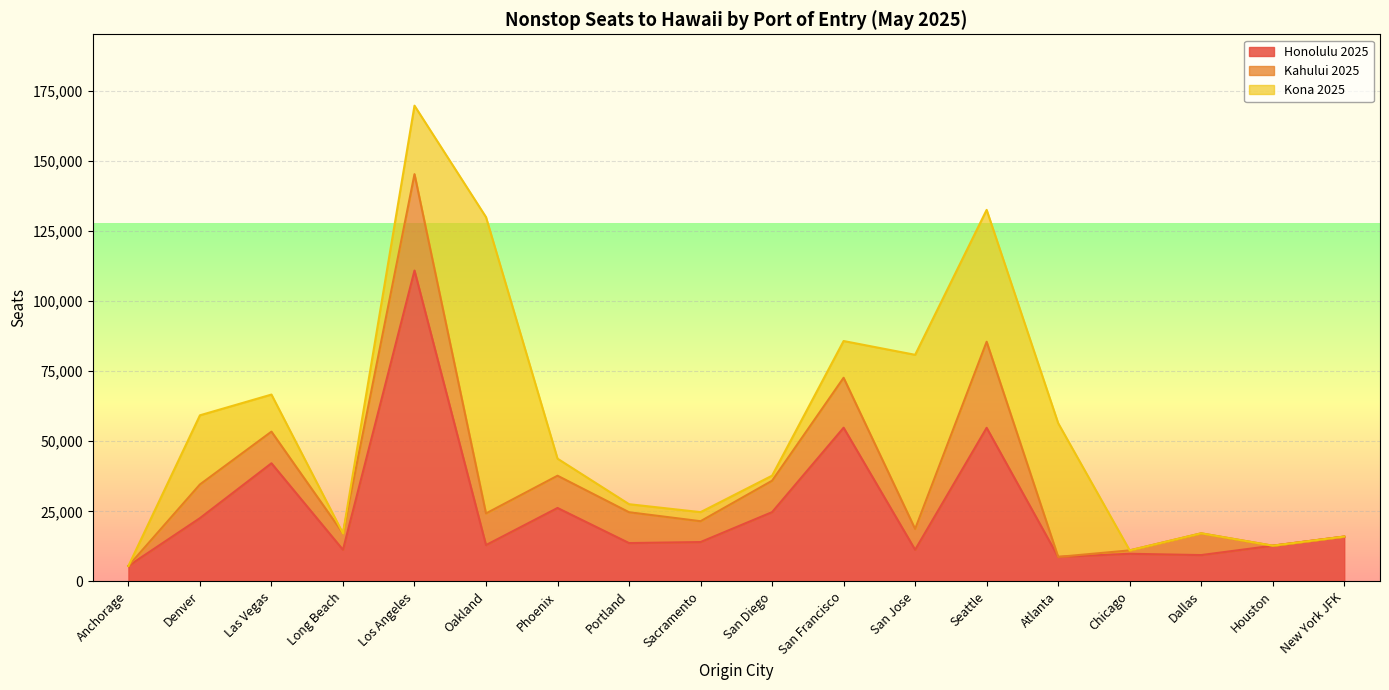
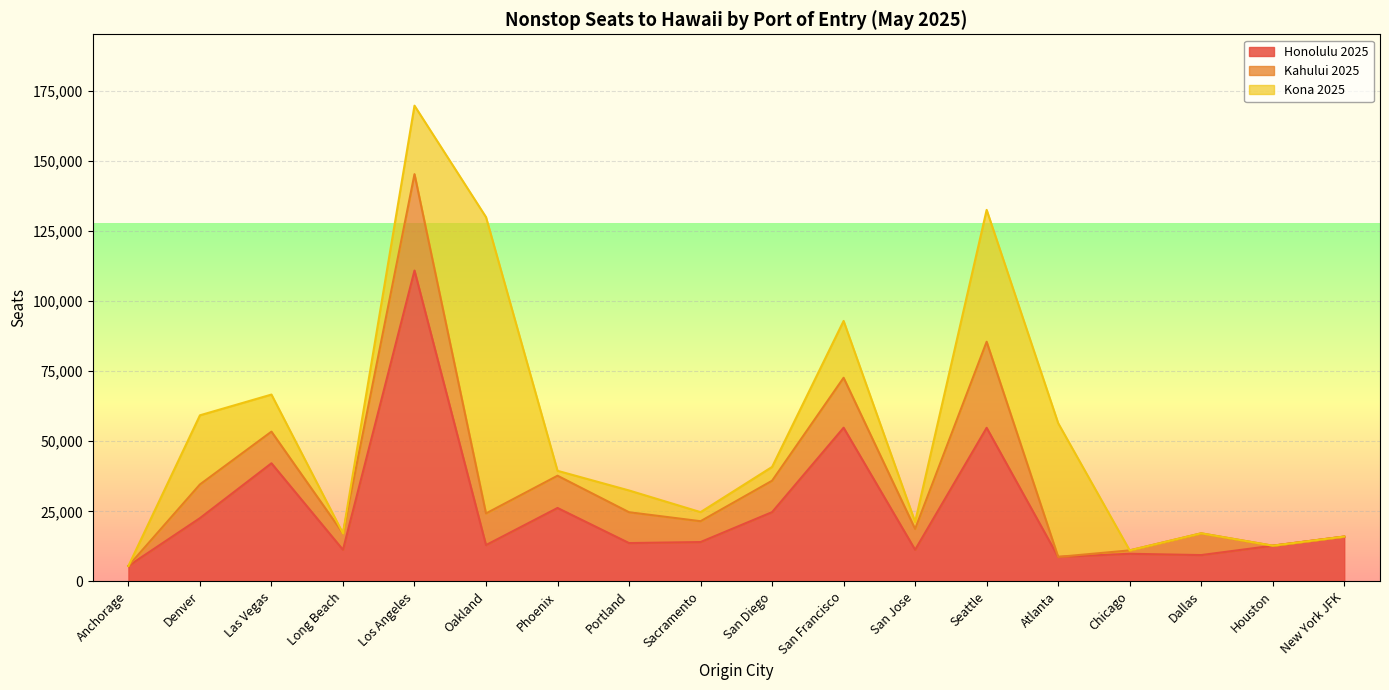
  {
    "Kona 2025": {
      "Denver": "25,000",
      "Las Vegas": "13,000",
      "Los Angeles": "24,000",
      "Oakland": "106,000",
-     "Phoenix": "6,000",
-     "Portland": "3,000",
+     "Phoenix": "2,000",
+     "Portland": "8,000",
      "Sacramento": "3,000",
-     "San Diego": "2,000",
-     "San Francisco": "13,000",
-     "San Jose": "62,000",
+     "San Diego": "5,000",
+     "San Francisco": "20,000",
+     "San Jose": "2,000",
      "Seattle": "47,000",
      "Atlanta": "48,000"
    }
  }
